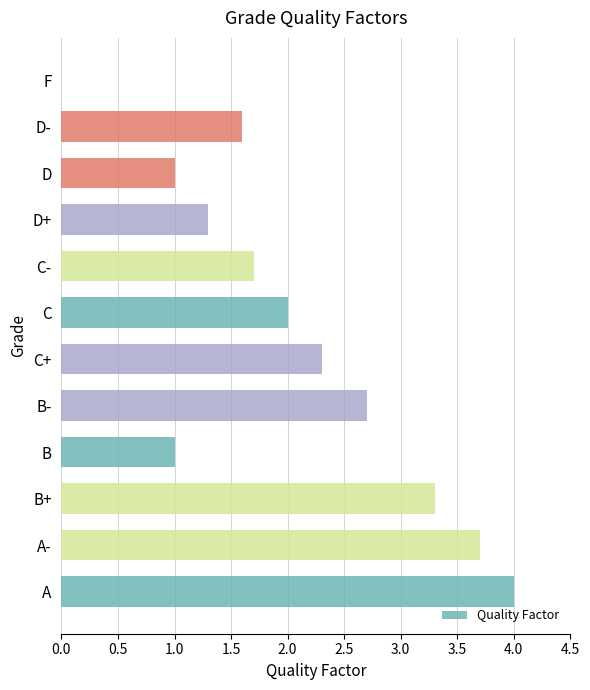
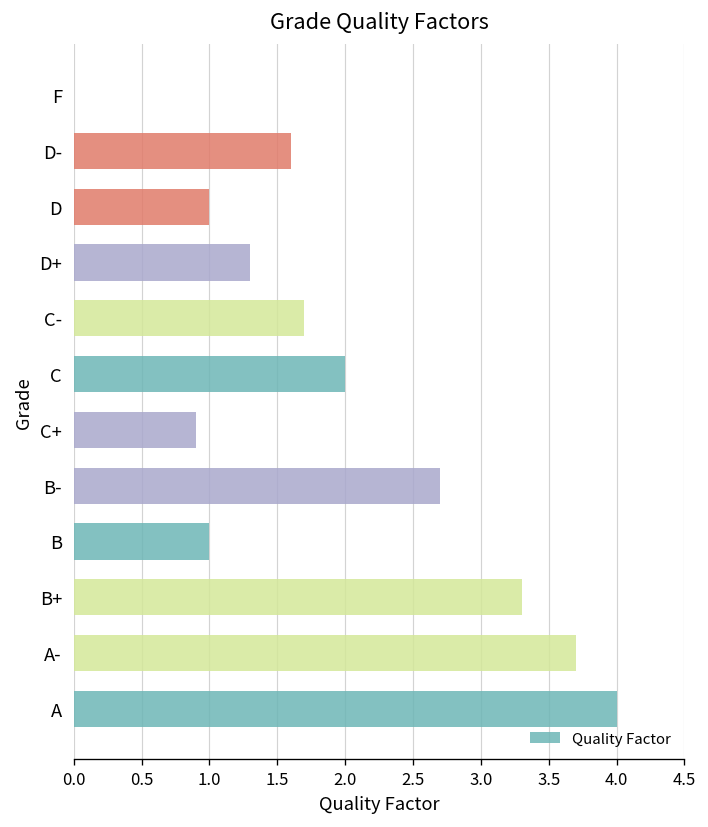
  {
    "F": 0.0,
    "D-": 1.6,
    "D": 1.0,
    "D+": 1.3,
    "C-": 1.7,
    "C": 2.0,
-   "C+": 2.3,
+   "C+": 0.9,
    "B-": 2.7,
    "B": 1.0,
    "B+": 3.3,
    "A-": 3.7,
    "A": 4.0
  }
